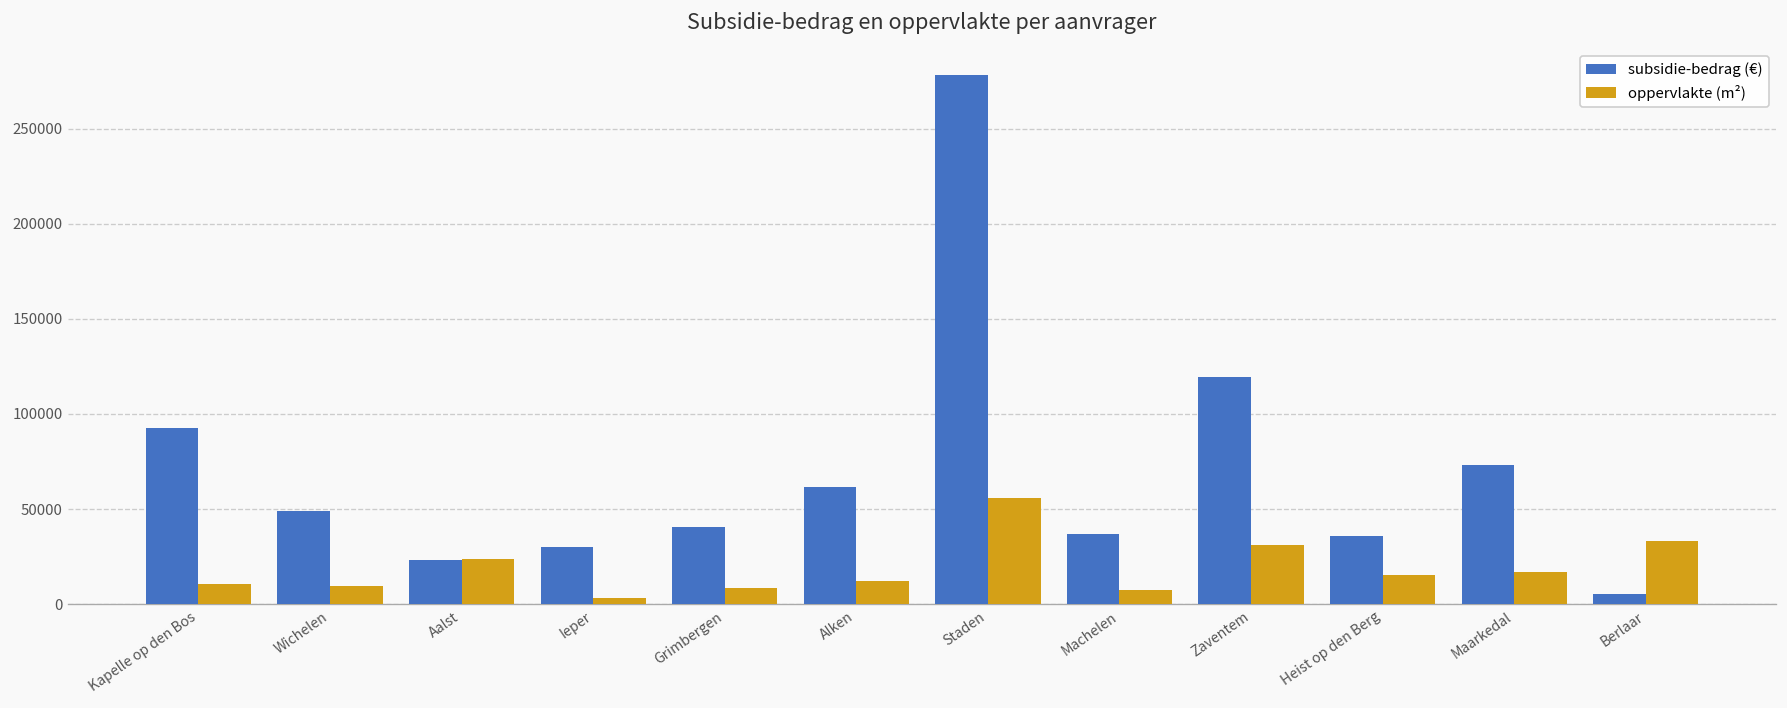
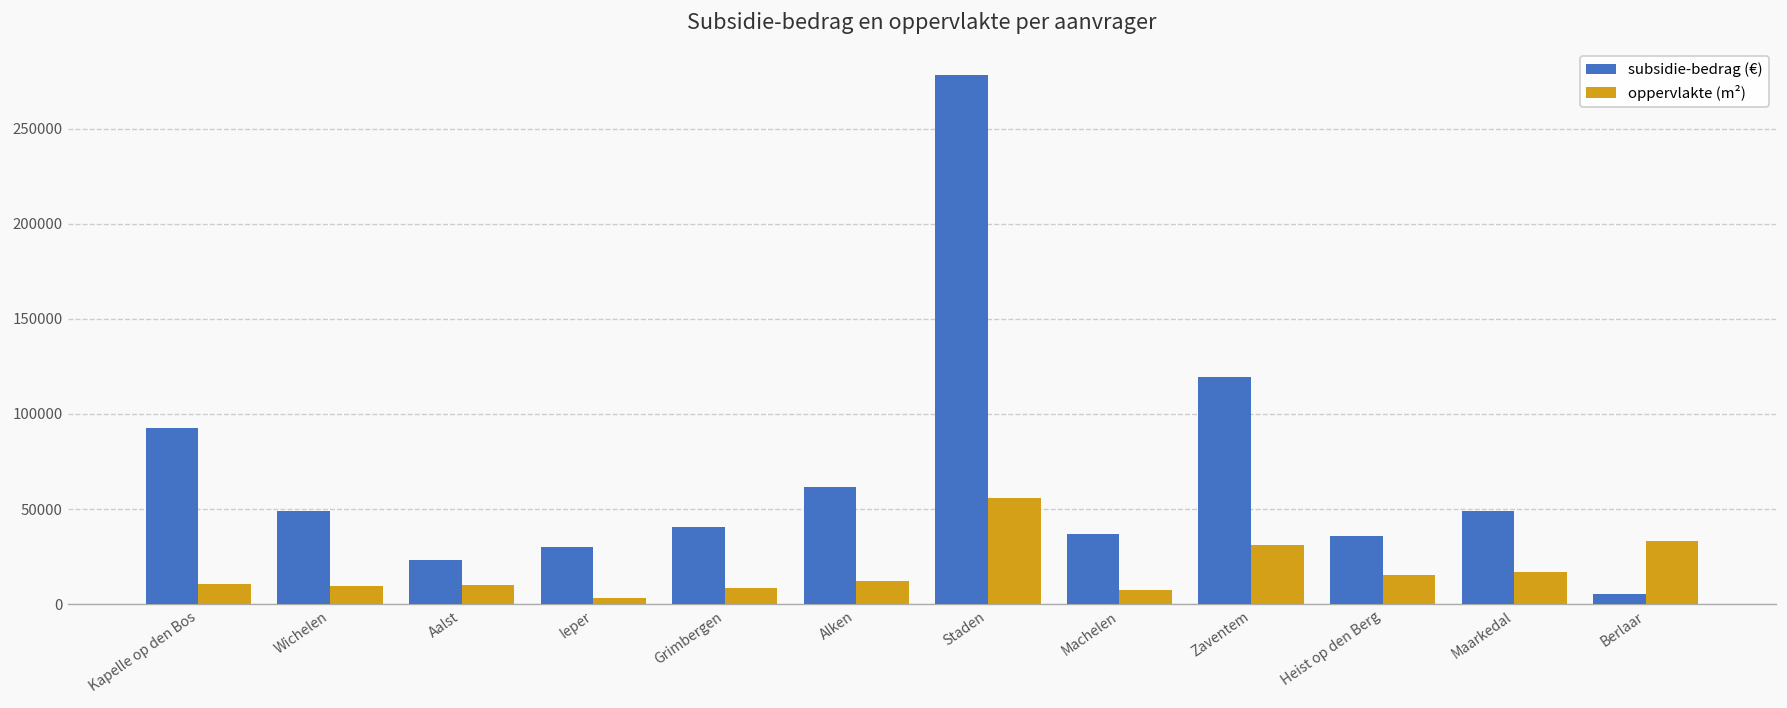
  {
    "subsidie-bedrag (€)": {
      "Kapelle op den Bos": 93000,
      "Wichelen": 49000,
      "Aalst": 23000,
      "Ieper": 30000,
      "Grimbergen": 41000,
      "Alken": 62000,
      "Staden": 278000,
      "Machelen": 37000,
      "Zaventem": 119000,
      "Heist op den Berg": 36000,
-     "Maarkedal": 73000,
+     "Maarkedal": 49000,
      "Berlaar": 6000
    },
    "oppervlakte (m²)": {
      "Kapelle op den Bos": 11000,
      "Wichelen": 10000,
-     "Aalst": 24000,
+     "Aalst": 10000,
      "Ieper": 3000,
      "Grimbergen": 9000,
      "Alken": 12000,
      "Staden": 56000,
      "Machelen": 7000,
      "Zaventem": 31000,
      "Heist op den Berg": 15000,
      "Maarkedal": 17000,
      "Berlaar": 33000
    }
  }
